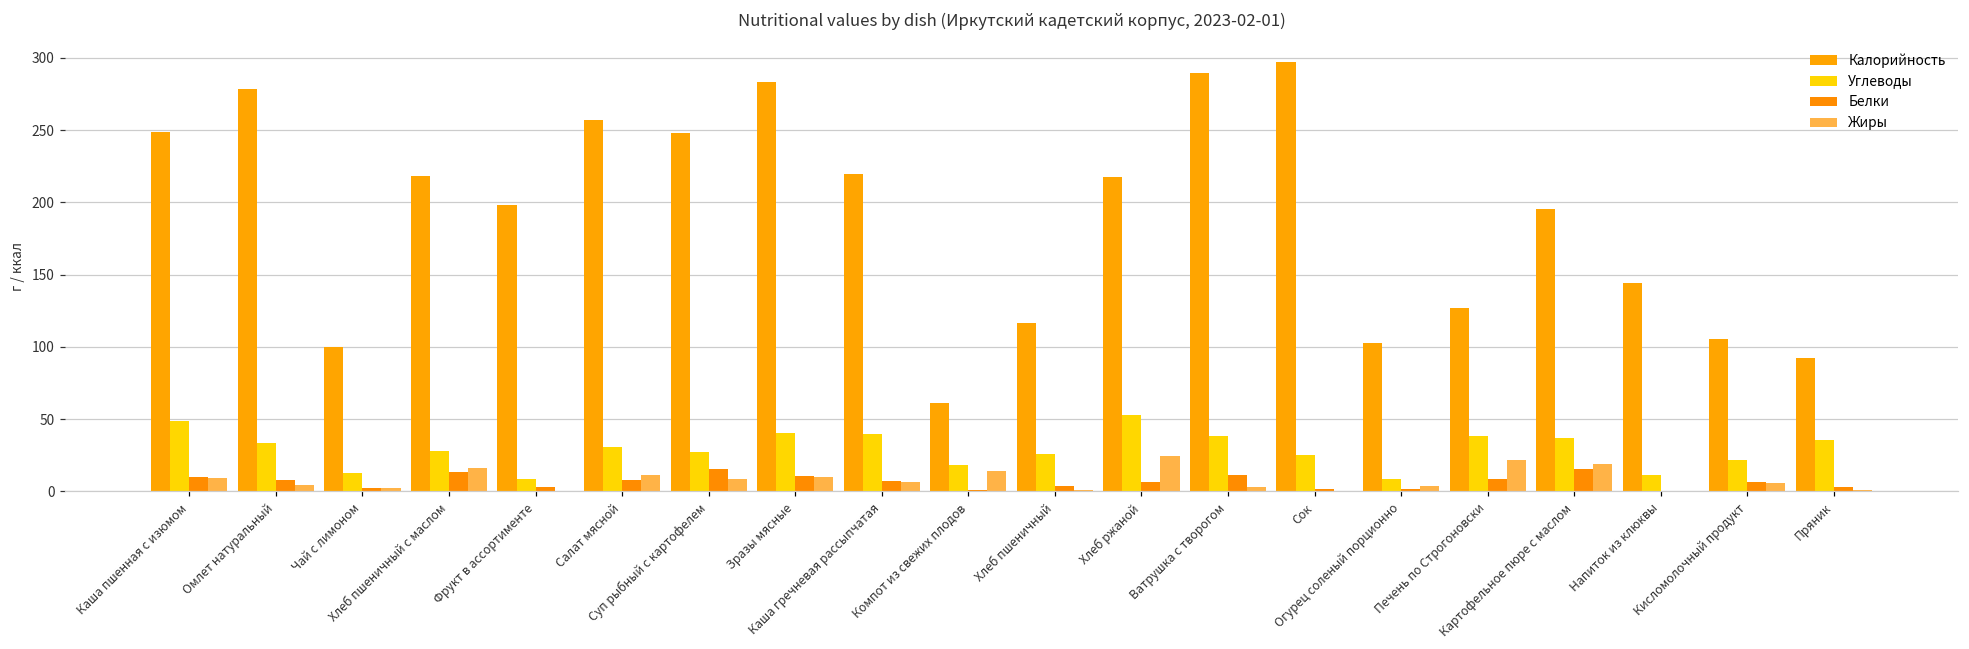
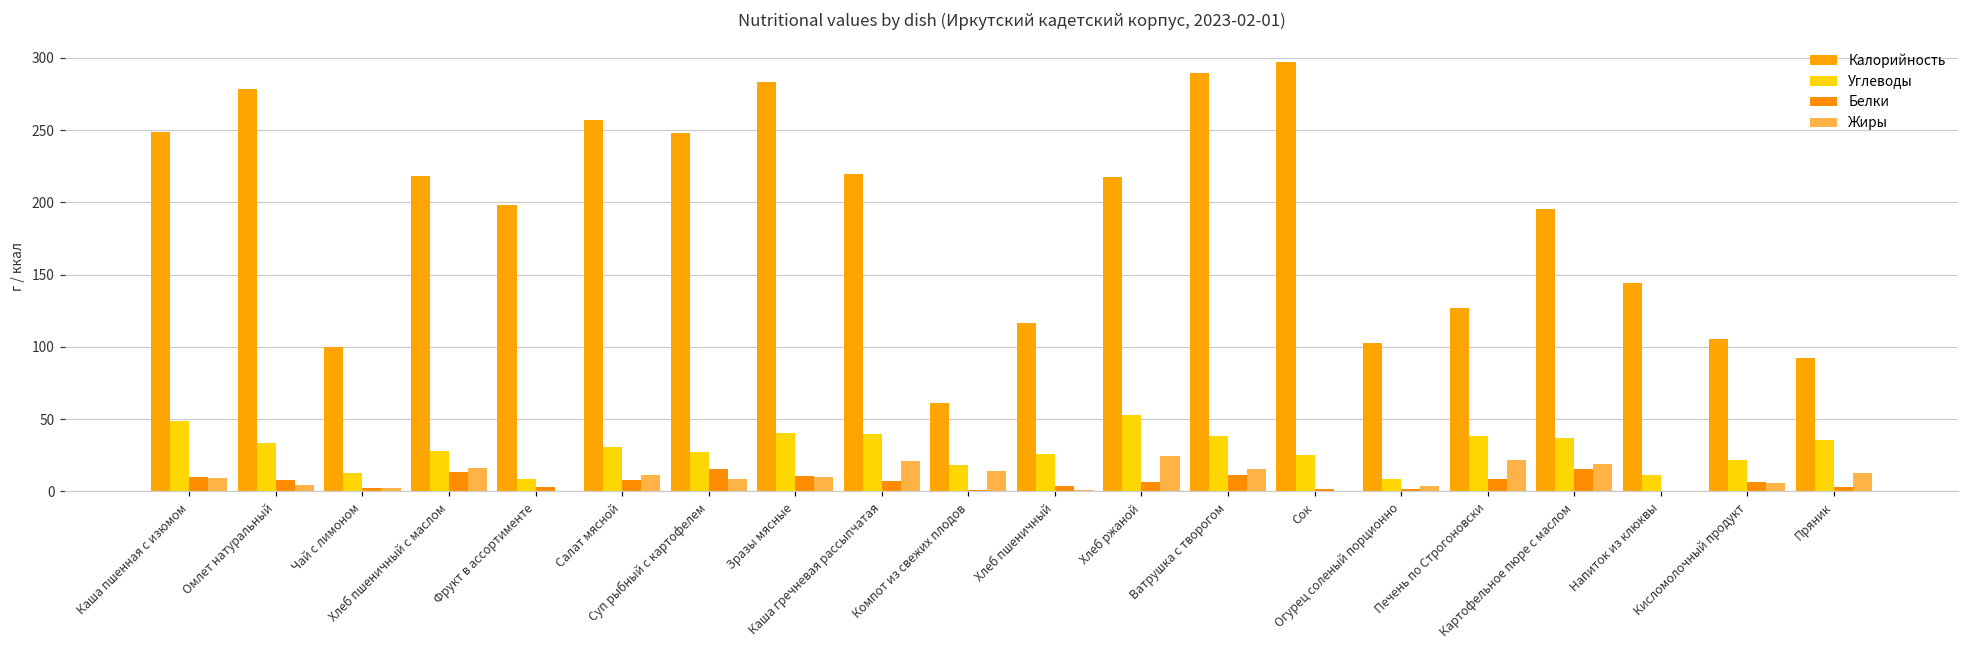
  {
    "Жиры": {
      "Каша пшенная с изюмом": 9,
      "Омлет натуральный": 4,
      "Чай с лимоном": 2,
      "Хлеб пшеничный с маслом": 16,
      "Фрукт в ассортименте": 0,
      "Салат мясной": 11,
      "Суп рыбный с картофелем": 9,
      "Зразы мясные": 10,
-     "Каша гречневая рассыпчатая": 7,
+     "Каша гречневая рассыпчатая": 21,
      "Компот из свежих плодов": 14,
      "Хлеб ржаной": 25,
-     "Ватрушка с творогом": 3,
+     "Ватрушка с творогом": 15,
      "Сок": 0,
      "Огурец соленый порционно": 4,
      "Печень по Строгоновски": 22,
      "Картофельное пюре с маслом": 19,
      "Напиток из клюквы": 0,
      "Кисломолочный продукт": 6,
-     "Пряник": 1
+     "Пряник": 13
    }
  }
